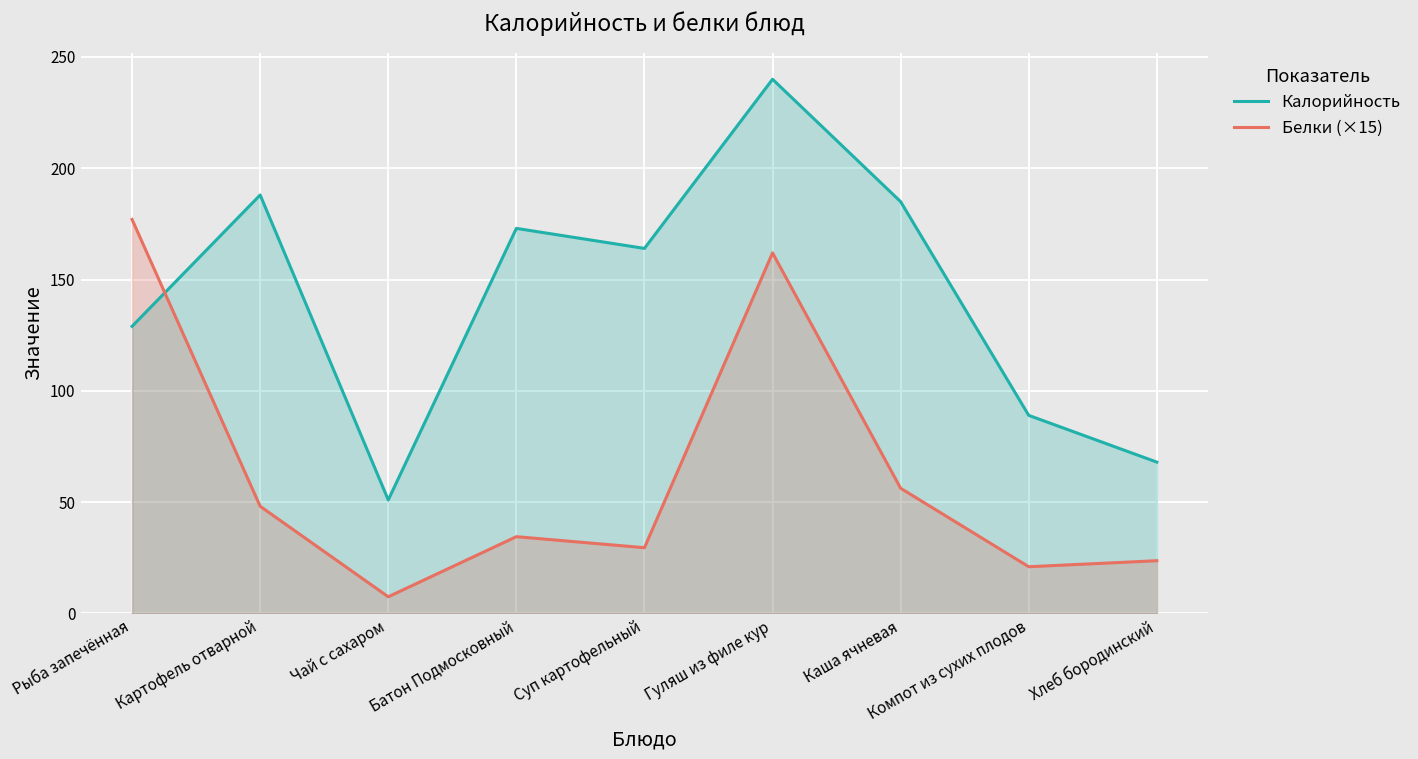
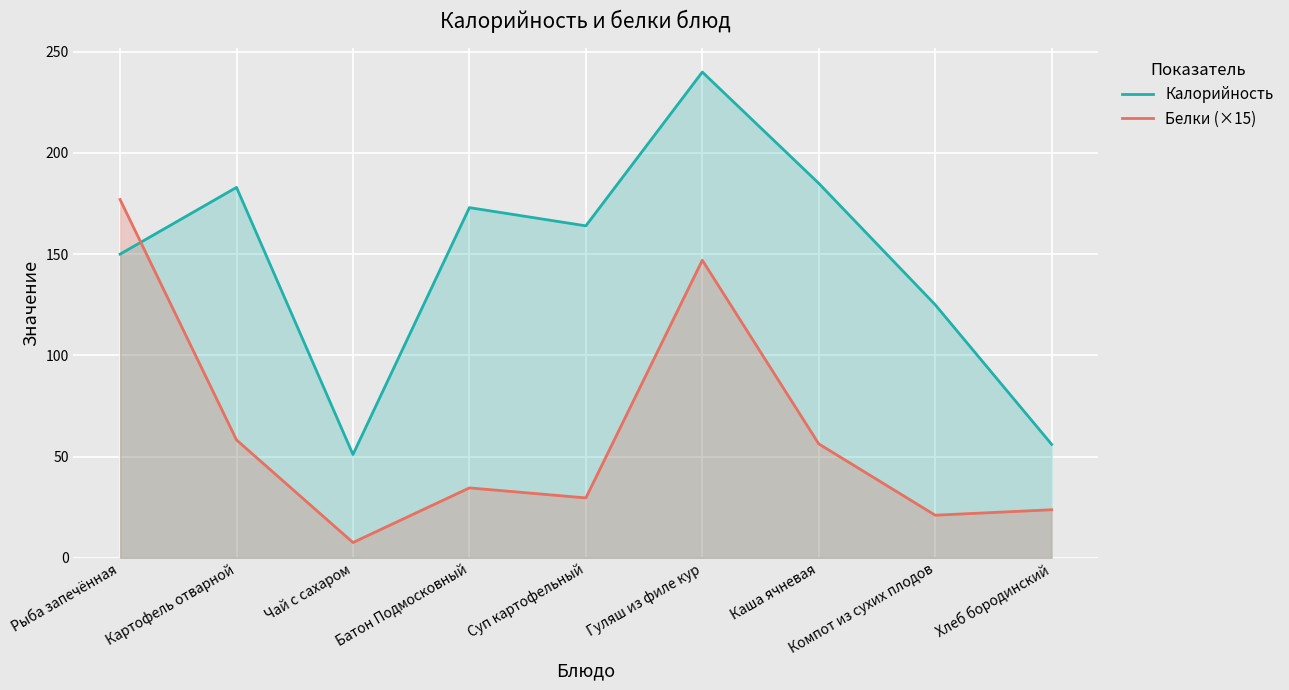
  {
    "Калорийность": {
-     "Рыба запечённая": 129,
-     "Картофель отварной": 188,
+     "Рыба запечённая": 150,
+     "Картофель отварной": 183,
      "Чай с сахаром": 51,
      "Батон Подмосковный": 173,
      "Суп картофельный": 164,
      "Гуляш из филе кур": 240,
      "Каша ячневая": 185,
-     "Компот из сухих плодов": 89,
-     "Хлеб бородинский": 68
+     "Компот из сухих плодов": 125,
+     "Хлеб бородинский": 56
    },
    "Белки (×15)": {
      "Рыба запечённая": 177,
-     "Картофель отварной": 48,
+     "Картофель отварной": 58,
      "Чай с сахаром": 8,
      "Батон Подмосковный": 35,
      "Суп картофельный": 30,
-     "Гуляш из филе кур": 162,
+     "Гуляш из филе кур": 147,
      "Каша ячневая": 56,
      "Компот из сухих плодов": 21,
      "Хлеб бородинский": 24
    }
  }
